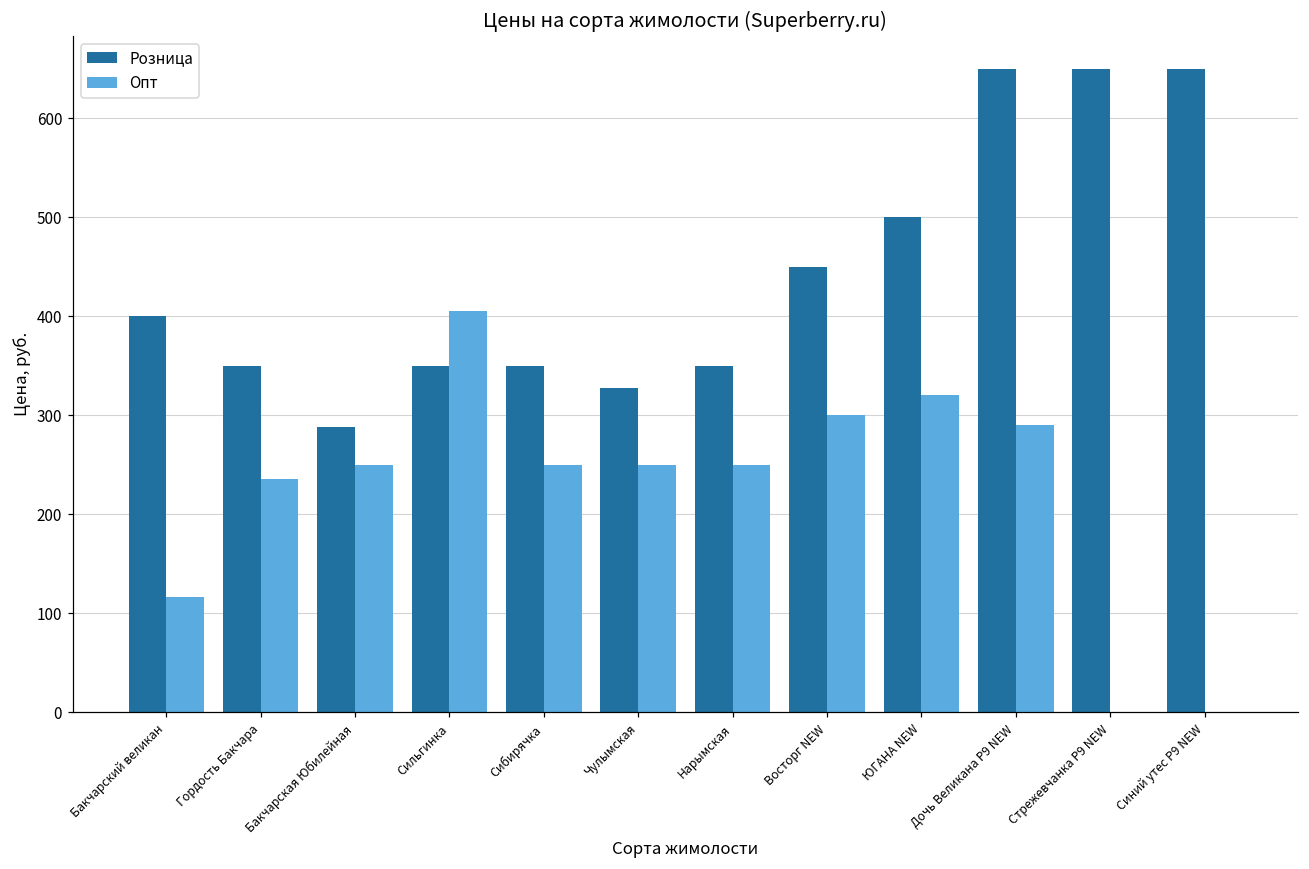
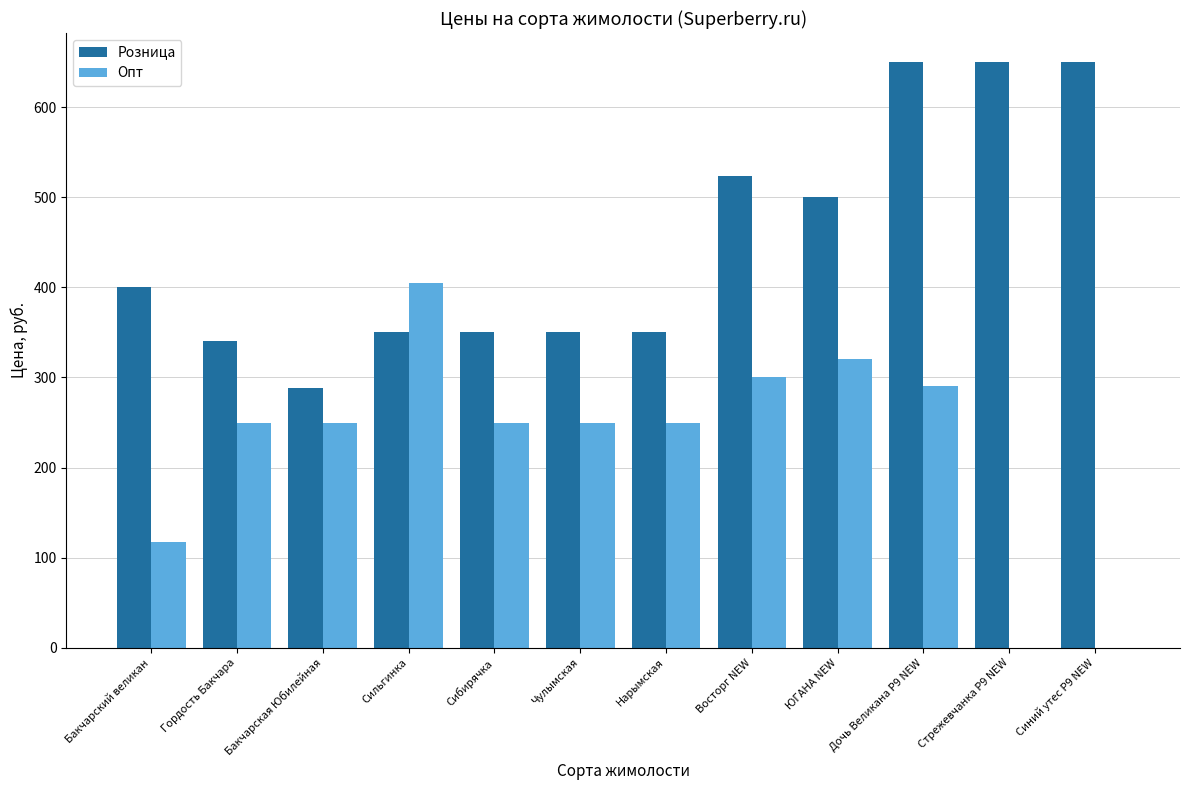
  {
    "Розница": {
      "Бакчарский великан": 400,
-     "Гордость Бакчара": 350,
+     "Гордость Бакчара": 340,
      "Бакчарская Юбилейная": 290,
      "Сильгинка": 350,
      "Сибирячка": 350,
-     "Чулымская": 330,
+     "Чулымская": 350,
      "Нарымская": 350,
-     "Восторг NEW": 450,
+     "Восторг NEW": 520,
      "ЮГАНА NEW": 500,
      "Дочь Великана Р9 NEW": 650,
      "Стрежевчанка Р9 NEW": 650,
      "Синий утес Р9 NEW": 650
    },
    "Опт": {
      "Бакчарский великан": 120,
-     "Гордость Бакчара": 240,
+     "Гордость Бакчара": 250,
      "Бакчарская Юбилейная": 250,
      "Сильгинка": 410,
      "Сибирячка": 250,
      "Чулымская": 250,
      "Нарымская": 250,
      "Восторг NEW": 300,
      "ЮГАНА NEW": 320,
      "Дочь Великана Р9 NEW": 290,
      "Стрежевчанка Р9 NEW": 0,
      "Синий утес Р9 NEW": 0
    }
  }
